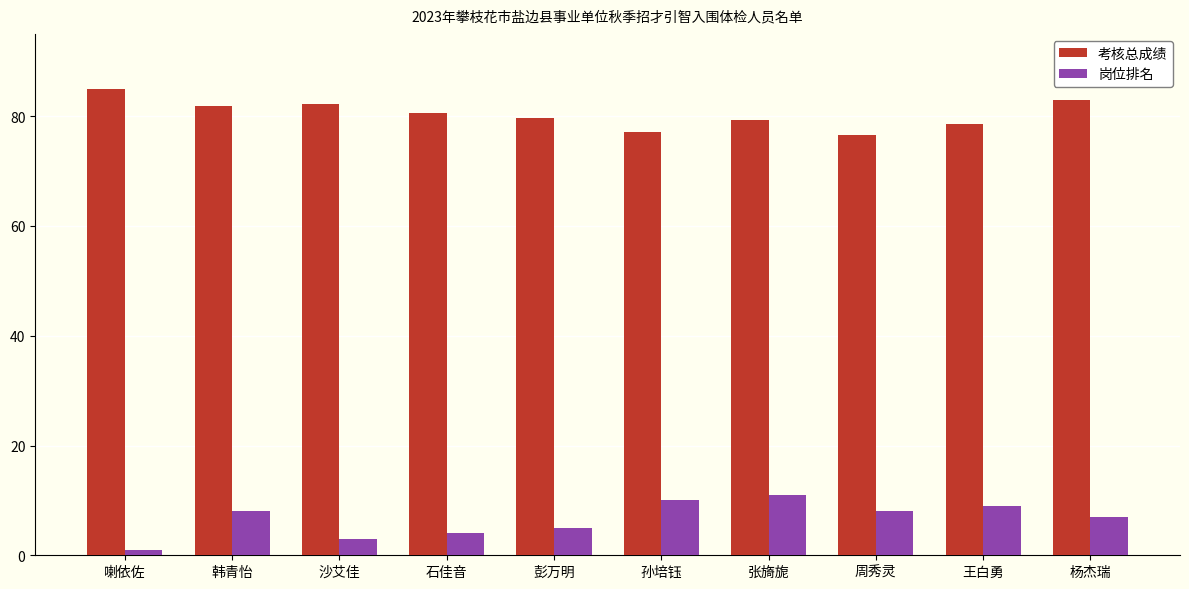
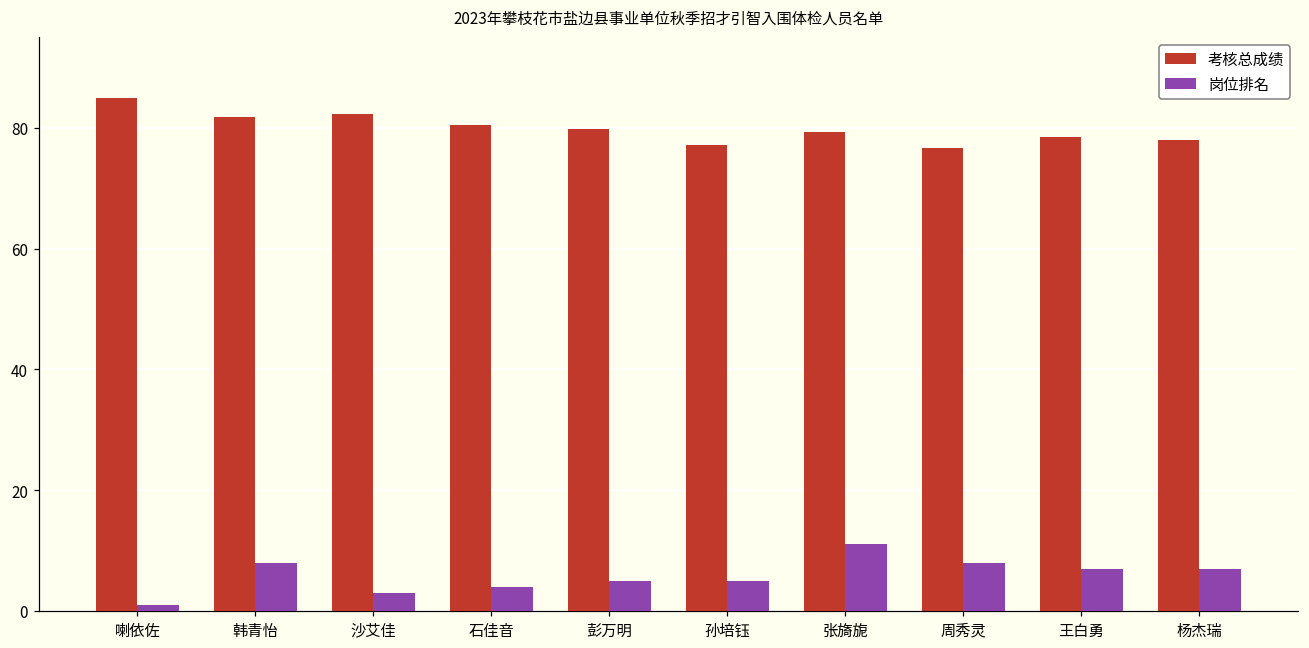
  {
    "考核总成绩": {
      "喇依佐": 85,
      "韩青怡": 82,
      "沙艾佳": 82,
      "石佳音": 81,
      "彭万明": 80,
      "孙培钰": 77,
      "张旖旎": 79,
      "周秀灵": 77,
      "王白勇": 79,
-     "杨杰瑞": 83
+     "杨杰瑞": 78
    },
    "岗位排名": {
      "喇依佐": 1,
      "韩青怡": 8,
      "沙艾佳": 3,
      "石佳音": 4,
      "彭万明": 5,
-     "孙培钰": 10,
+     "孙培钰": 5,
      "张旖旎": 11,
      "周秀灵": 8,
-     "王白勇": 9,
+     "王白勇": 7,
      "杨杰瑞": 7
    }
  }
